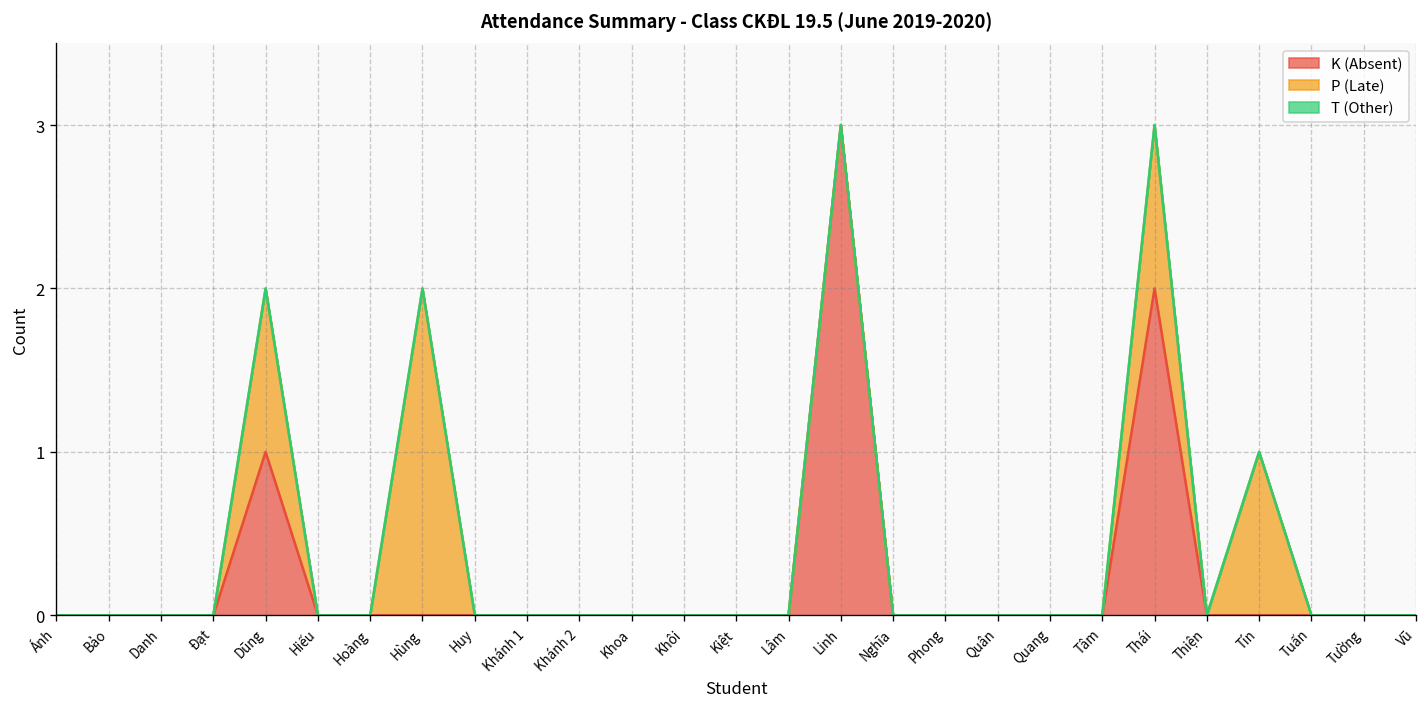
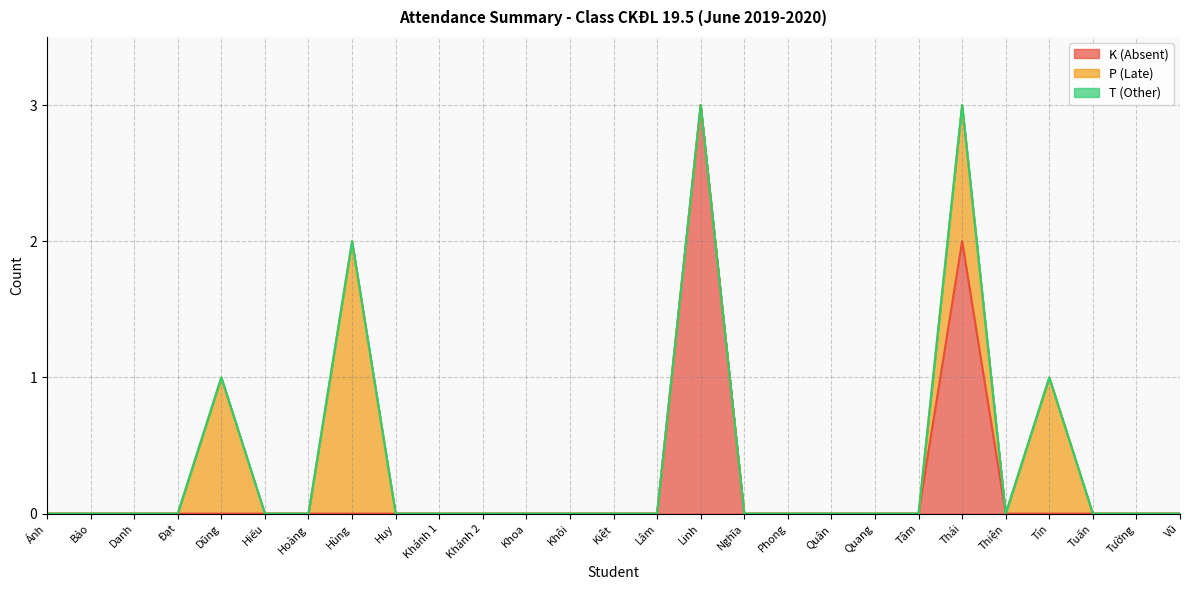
  {
    "K (Absent)": {
-     "Dũng": 1,
+     "Dũng": 0,
      "Hùng": 0,
      "Thái": 2,
      "Tín": 0
    },
    "T (Other)": {
      "Hùng": 2,
      "Thái": 3,
      "Tín": 1
    }
  }
